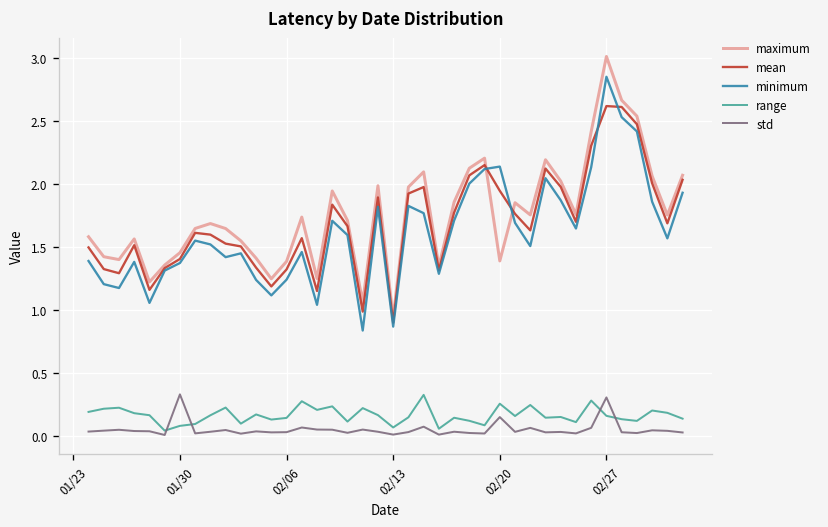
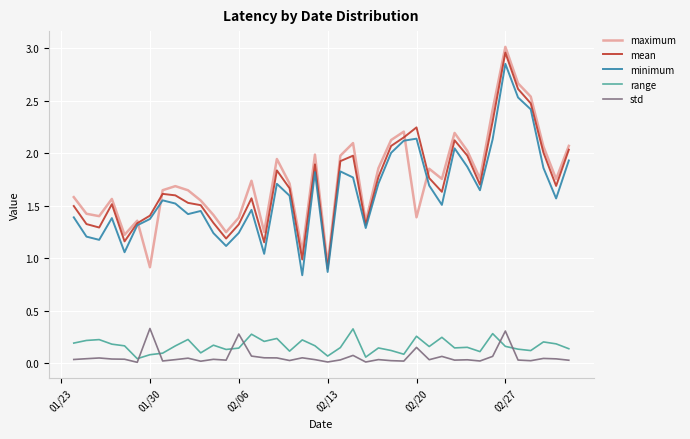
  {
    "maximum": {
-     "01/30": 1.46,
+     "01/30": 0.91,
      "02/06": 1.39,
      "02/13": 0.94,
      "02/20": 1.39,
      "02/27": 3.01
    },
    "mean": {
      "01/30": 1.41,
      "02/06": 1.32,
      "02/13": 0.90,
-     "02/20": 1.95,
-     "02/27": 2.62
+     "02/20": 2.25,
+     "02/27": 2.96
    },
    "std": {
      "01/30": 0.33,
-     "02/06": 0.03,
+     "02/06": 0.28,
      "02/13": 0.01,
      "02/20": 0.15,
      "02/27": 0.31
    }
  }
